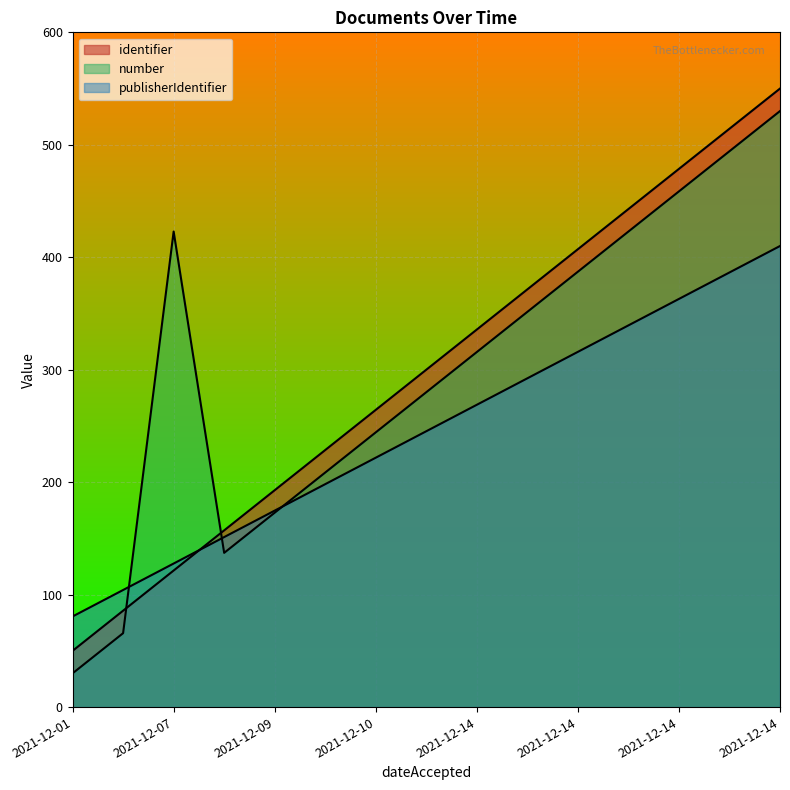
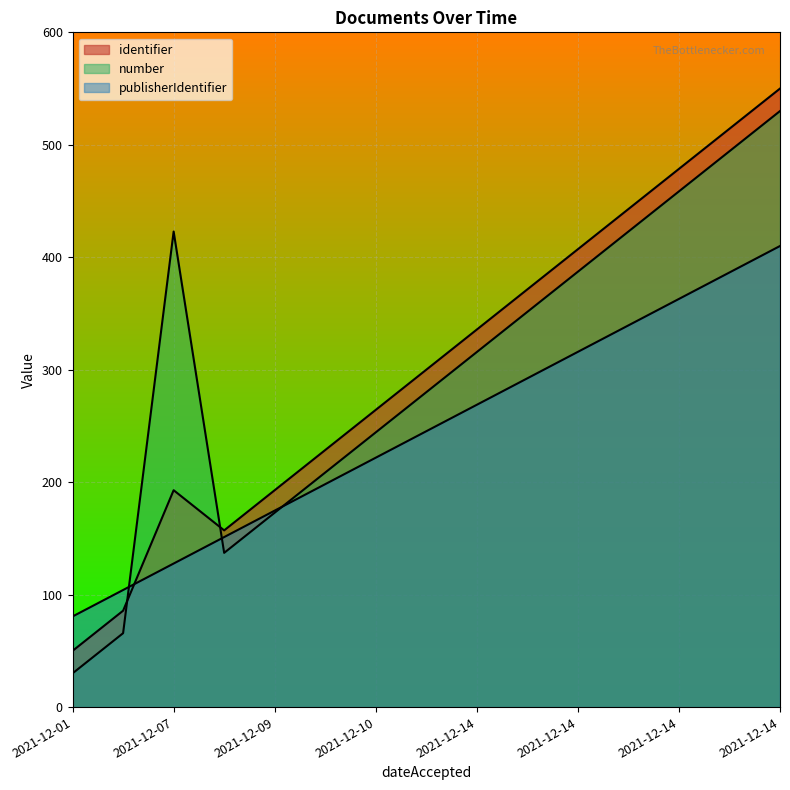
  {
    "identifier": {
      "2021-12-01": 50,
-     "2021-12-07": 121
+     "2021-12-07": 193
    },
    "number": {
      "2021-12-01": 30,
      "2021-12-07": 423
    },
    "publisherIdentifier": {
      "2021-12-01": 81,
      "2021-12-07": 128
    }
  }
